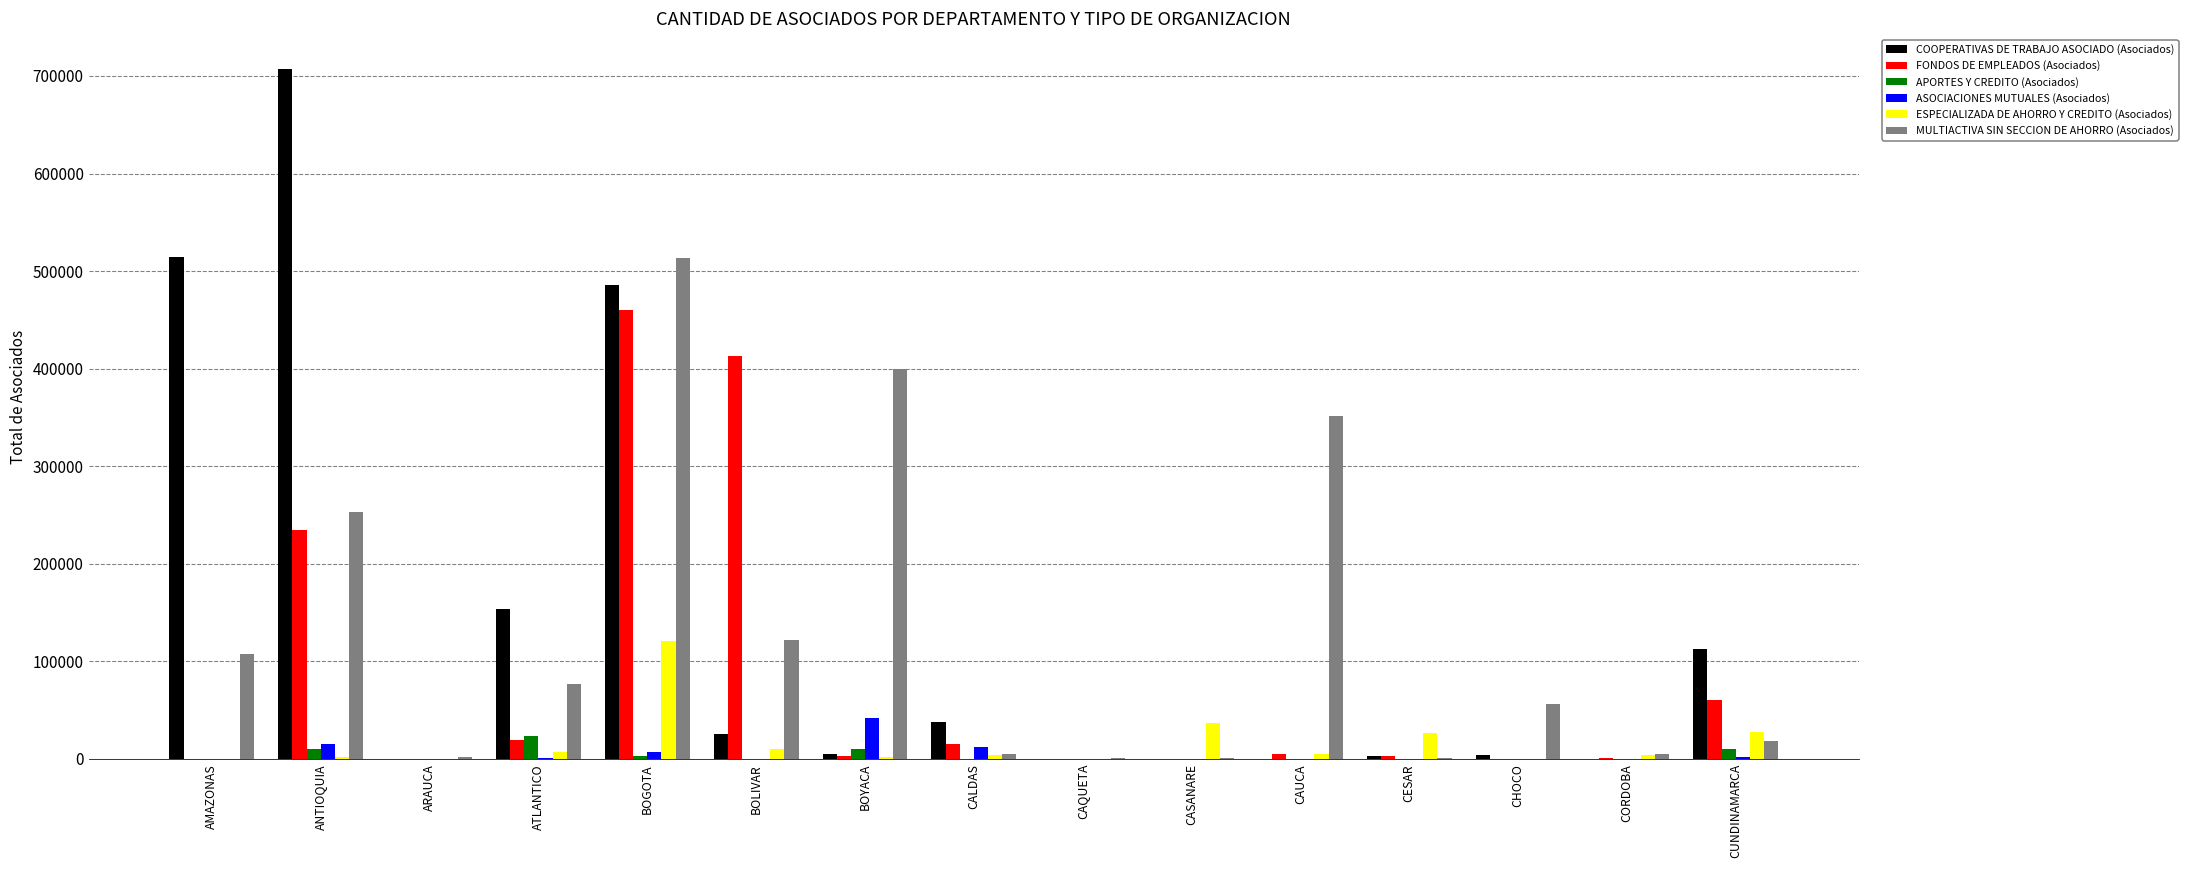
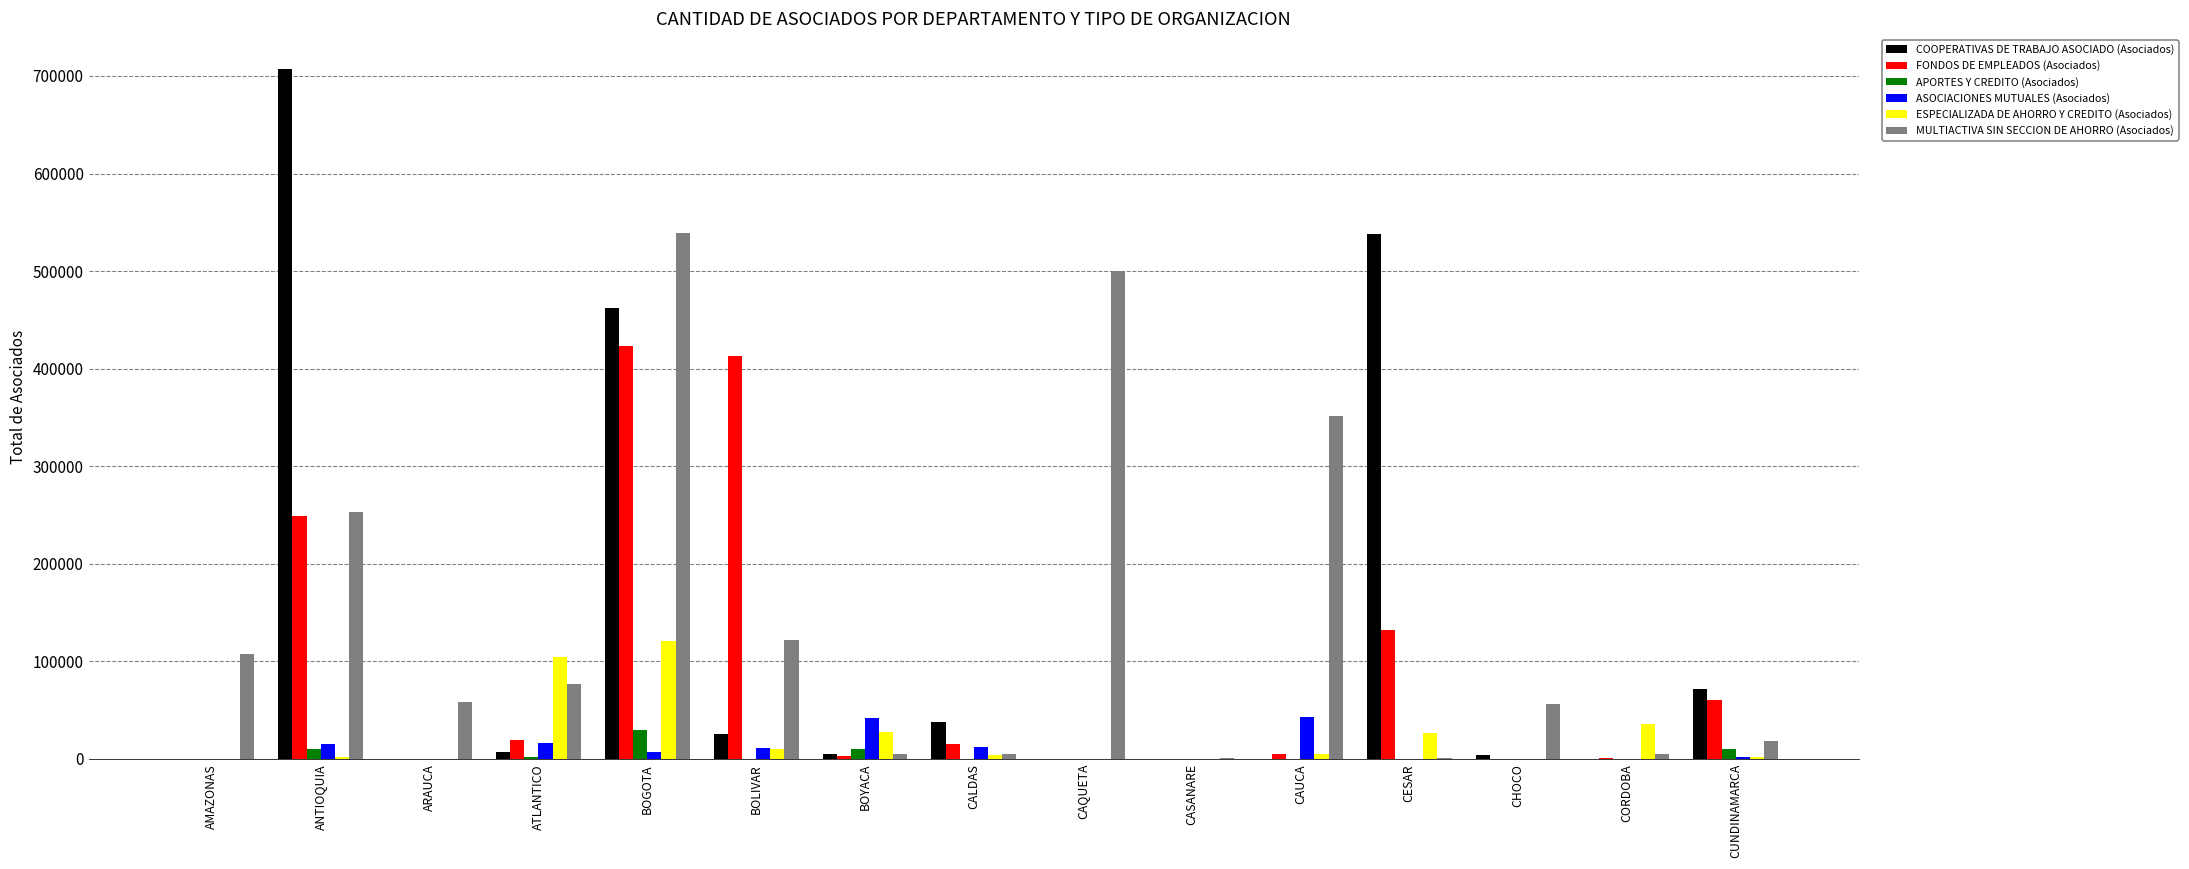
  {
    "COOPERATIVAS DE TRABAJO ASOCIADO (Asociados)": {
-     "AMAZONAS": 510000,
+     "AMAZONAS": 0,
      "ANTIOQUIA": 710000,
-     "ATLANTICO": 150000,
-     "BOGOTA": 490000,
+     "ATLANTICO": 10000,
+     "BOGOTA": 460000,
      "BOLIVAR": 30000,
      "BOYACA": 10000,
      "CALDAS": 40000,
      "CAQUETA": 0,
      "CASANARE": 0,
      "CAUCA": 0,
-     "CESAR": 0,
+     "CESAR": 540000,
      "CHOCO": 0,
      "CORDOBA": 0,
-     "CUNDINAMARCA": 110000
+     "CUNDINAMARCA": 70000
    },
    "FONDOS DE EMPLEADOS (Asociados)": {
      "AMAZONAS": 0,
-     "ANTIOQUIA": 230000,
+     "ANTIOQUIA": 250000,
      "ATLANTICO": 20000,
-     "BOGOTA": 460000,
+     "BOGOTA": 420000,
      "BOLIVAR": 410000,
      "CALDAS": 20000,
      "CASANARE": 0,
      "CAUCA": 10000,
-     "CESAR": 0,
+     "CESAR": 130000,
      "CHOCO": 0,
      "CUNDINAMARCA": 60000
    },
    "APORTES Y CREDITO (Asociados)": {
      "AMAZONAS": 0,
      "ANTIOQUIA": 10000,
      "ARAUCA": 0,
-     "ATLANTICO": 20000,
-     "BOGOTA": 0,
+     "ATLANTICO": 0,
+     "BOGOTA": 30000,
      "BOLIVAR": 0,
      "BOYACA": 10000,
      "CALDAS": 0,
      "CAQUETA": 0,
      "CASANARE": 0,
      "CESAR": 0,
      "CHOCO": 0,
      "CORDOBA": 0,
      "CUNDINAMARCA": 10000
    },
    "ASOCIACIONES MUTUALES (Asociados)": {
      "AMAZONAS": 0,
      "ANTIOQUIA": 10000,
-     "ATLANTICO": 0,
+     "ATLANTICO": 20000,
      "BOGOTA": 10000,
-     "BOLIVAR": 0,
+     "BOLIVAR": 10000,
      "BOYACA": 40000,
      "CALDAS": 10000,
      "CAQUETA": 0,
-     "CAUCA": 0,
+     "CAUCA": 40000,
      "CHOCO": 0
    },
    "ESPECIALIZADA DE AHORRO Y CREDITO (Asociados)": {
      "AMAZONAS": 0,
      "ARAUCA": 0,
-     "ATLANTICO": 10000,
+     "ATLANTICO": 100000,
      "BOGOTA": 120000,
      "BOLIVAR": 10000,
-     "BOYACA": 0,
+     "BOYACA": 30000,
      "CALDAS": 0,
      "CAQUETA": 0,
-     "CASANARE": 40000,
+     "CASANARE": 0,
      "CAUCA": 10000,
      "CESAR": 30000,
-     "CORDOBA": 0,
-     "CUNDINAMARCA": 30000
+     "CORDOBA": 40000,
+     "CUNDINAMARCA": 0
    },
    "MULTIACTIVA SIN SECCION DE AHORRO (Asociados)": {
      "AMAZONAS": 110000,
      "ANTIOQUIA": 250000,
-     "ARAUCA": 0,
+     "ARAUCA": 60000,
      "ATLANTICO": 80000,
-     "BOGOTA": 510000,
+     "BOGOTA": 540000,
      "BOLIVAR": 120000,
-     "BOYACA": 400000,
+     "BOYACA": 0,
      "CALDAS": 0,
-     "CAQUETA": 0,
+     "CAQUETA": 500000,
      "CAUCA": 350000,
      "CHOCO": 60000,
      "CORDOBA": 0,
      "CUNDINAMARCA": 20000
    }
  }
